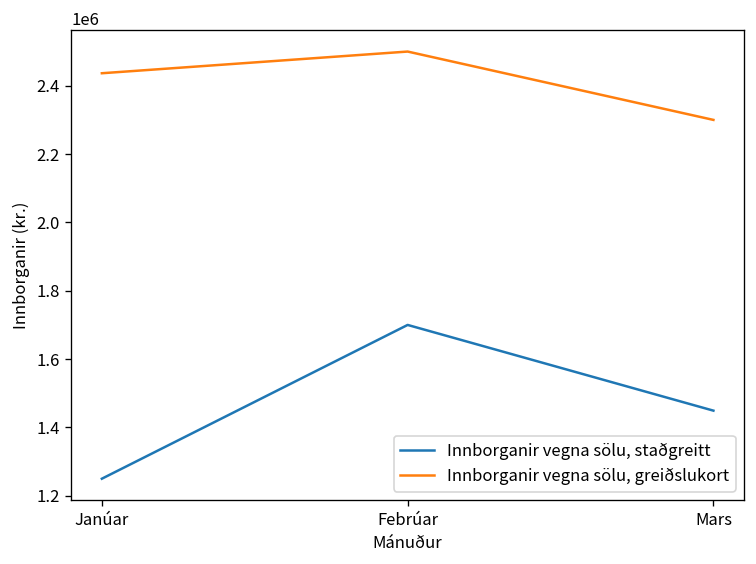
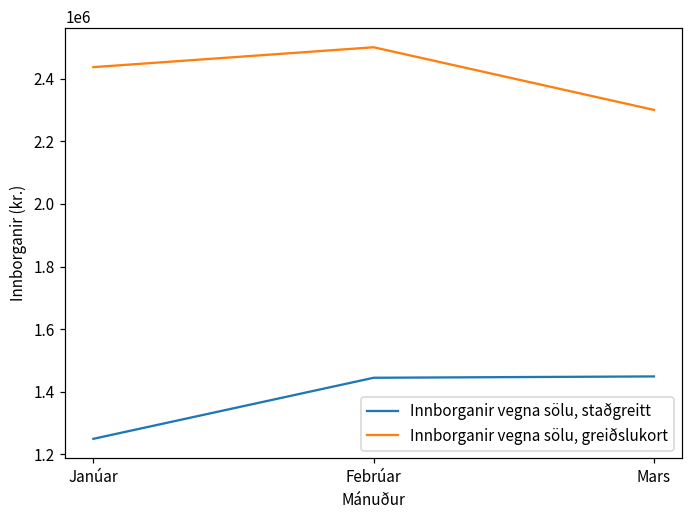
  {
    "Innborganir vegna sölu, staðgreitt": {
      "Janúar": 1250000,
-     "Febrúar": 1700000,
+     "Febrúar": 1440000,
      "Mars": 1450000
    },
    "Innborganir vegna sölu, greiðslukort": {
      "Janúar": 2440000,
      "Febrúar": 2500000,
      "Mars": 2300000
    }
  }
